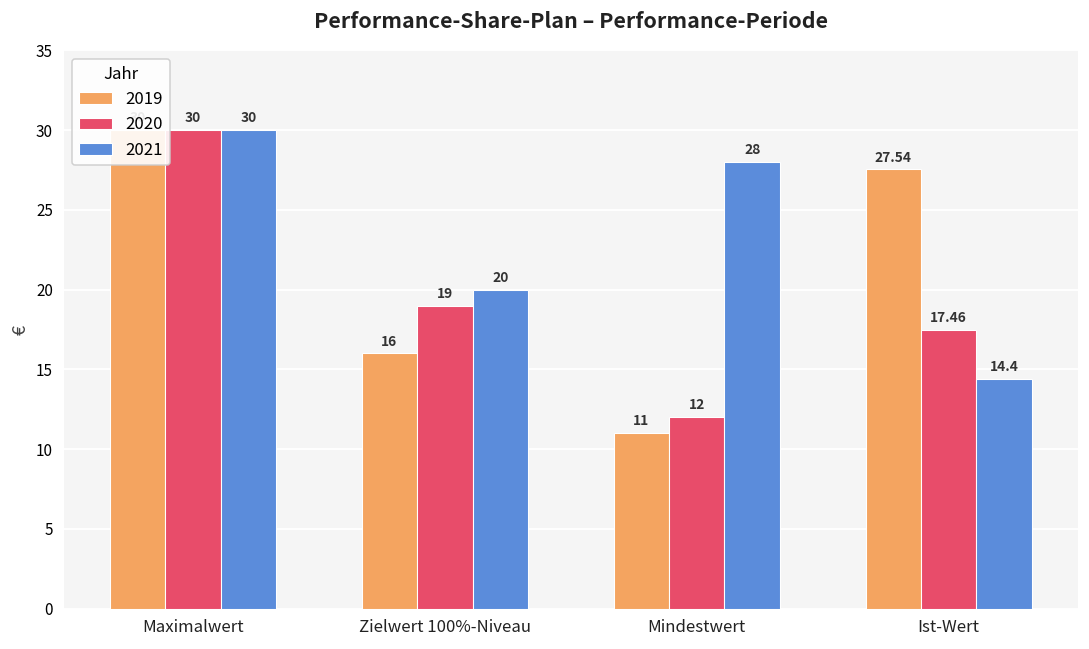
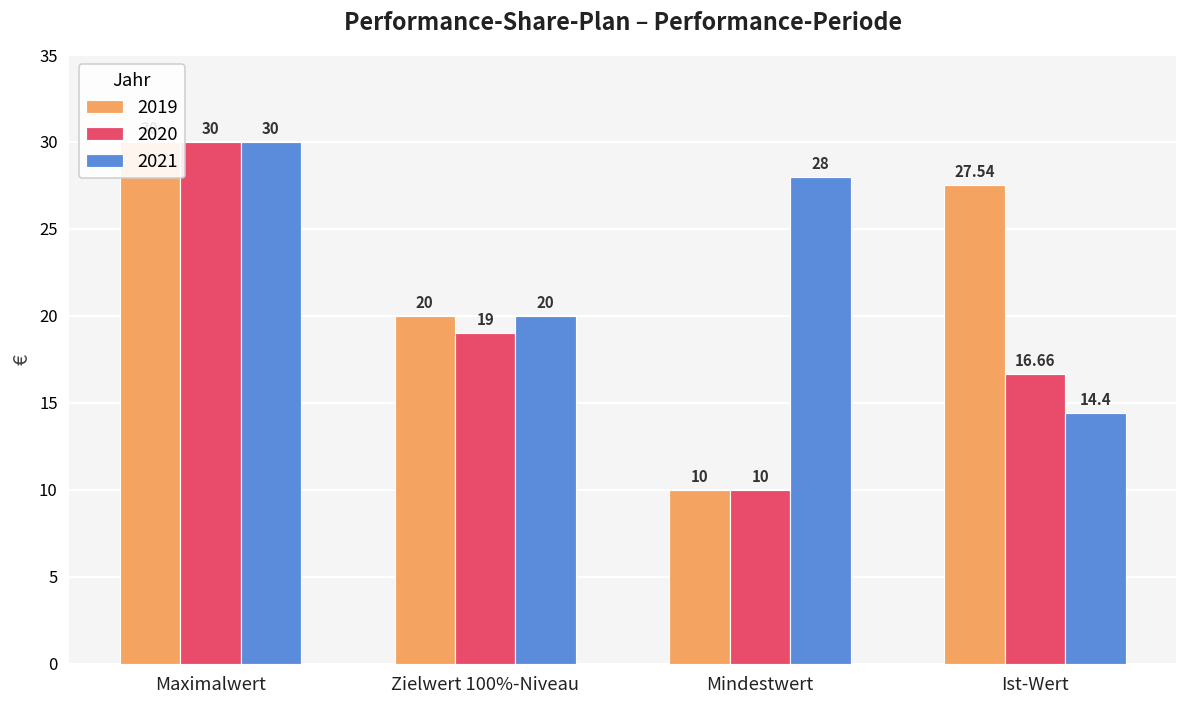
  {
    "2019": {
-     "Zielwert 100%-Niveau": 16,
-     "Mindestwert": 11,
+     "Zielwert 100%-Niveau": 20,
+     "Mindestwert": 10,
      "Ist-Wert": 27.54
    },
    "2020": {
      "Maximalwert": 30,
      "Zielwert 100%-Niveau": 19,
-     "Mindestwert": 12,
-     "Ist-Wert": 17.46
+     "Mindestwert": 10,
+     "Ist-Wert": 16.66
    },
    "2021": {
      "Maximalwert": 30,
      "Zielwert 100%-Niveau": 20,
      "Mindestwert": 28,
      "Ist-Wert": 14.4
    }
  }
